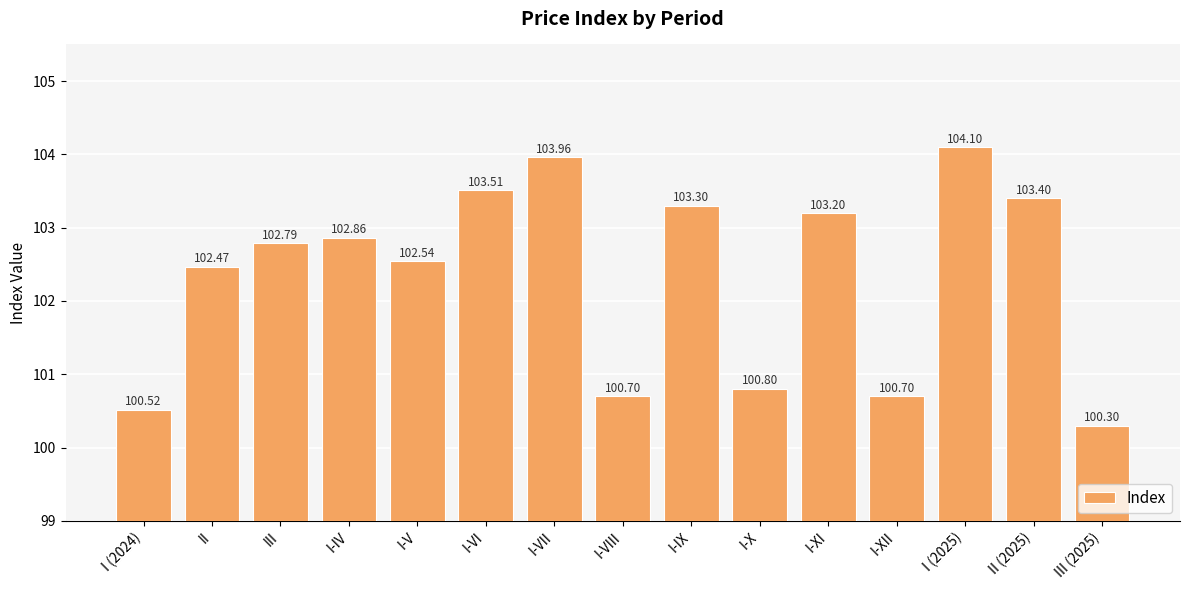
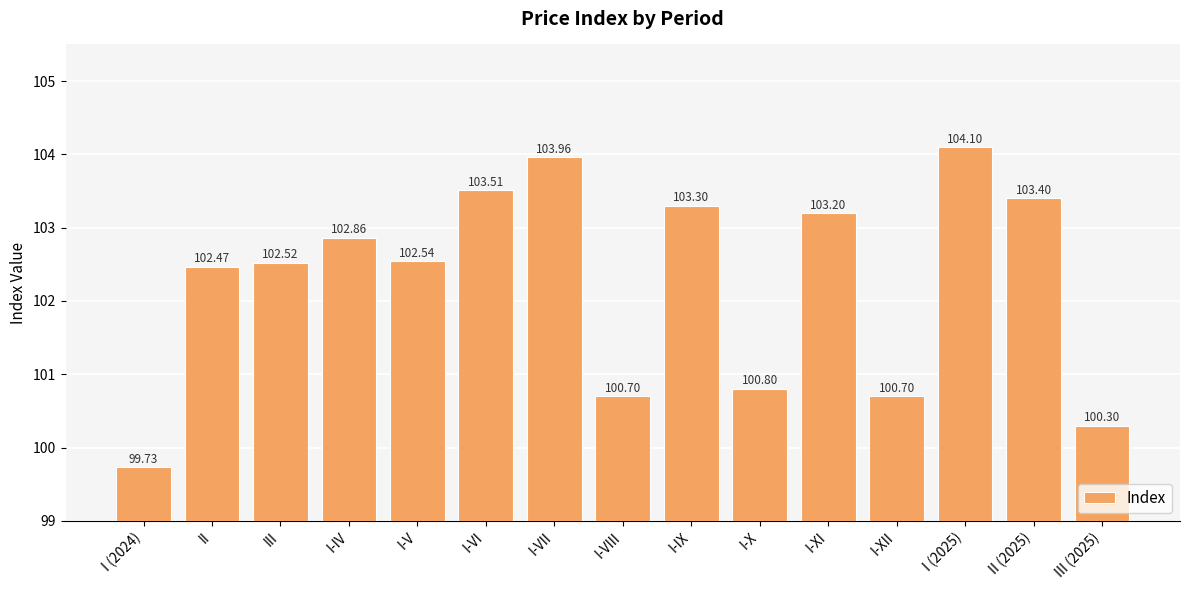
  {
-   "I (2024)": 100.52,
+   "I (2024)": 99.73,
    "II": 102.47,
-   "III": 102.79,
+   "III": 102.52,
    "I-IV": 102.86,
    "I-V": 102.54,
    "I-VI": 103.51,
    "I-VII": 103.96,
    "I-VIII": 100.70,
    "I-IX": 103.30,
    "I-X": 100.80,
    "I-XI": 103.20,
    "I-XII": 100.70,
    "I (2025)": 104.10,
    "II (2025)": 103.40,
    "III (2025)": 100.30
  }
